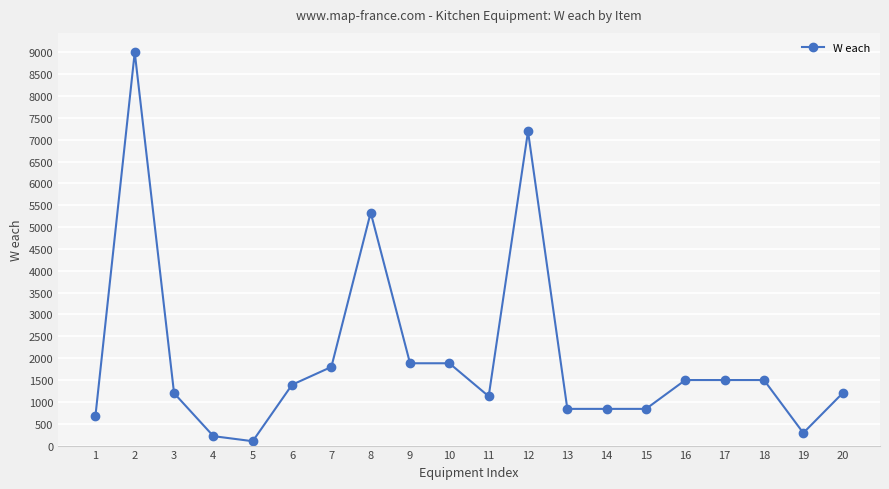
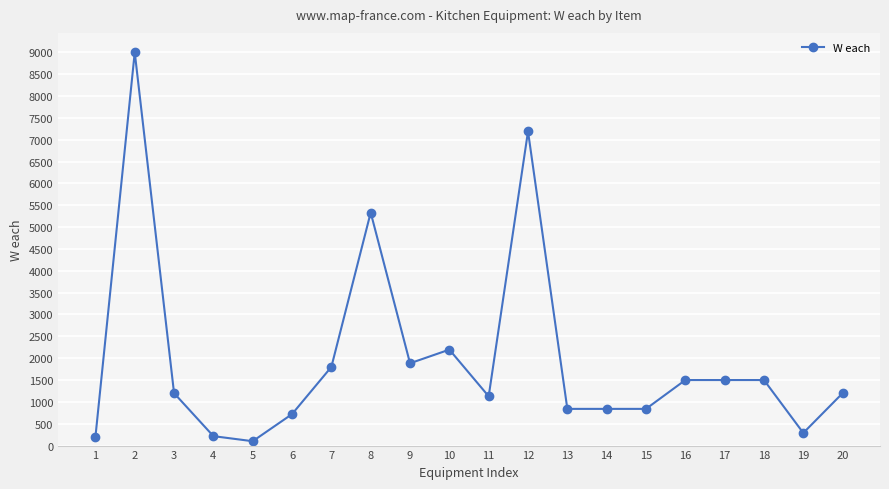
  {
-   "1": 700,
+   "1": 200,
    "2": 9000,
    "3": 1200,
    "4": 200,
    "5": 100,
-   "6": 1400,
+   "6": 700,
    "7": 1800,
    "8": 5300,
    "9": 1900,
-   "10": 1900,
+   "10": 2200,
    "11": 1100,
    "12": 7200,
    "13": 800,
    "14": 800,
    "15": 800,
    "16": 1500,
    "17": 1500,
    "18": 1500,
    "19": 300,
    "20": 1200
  }
